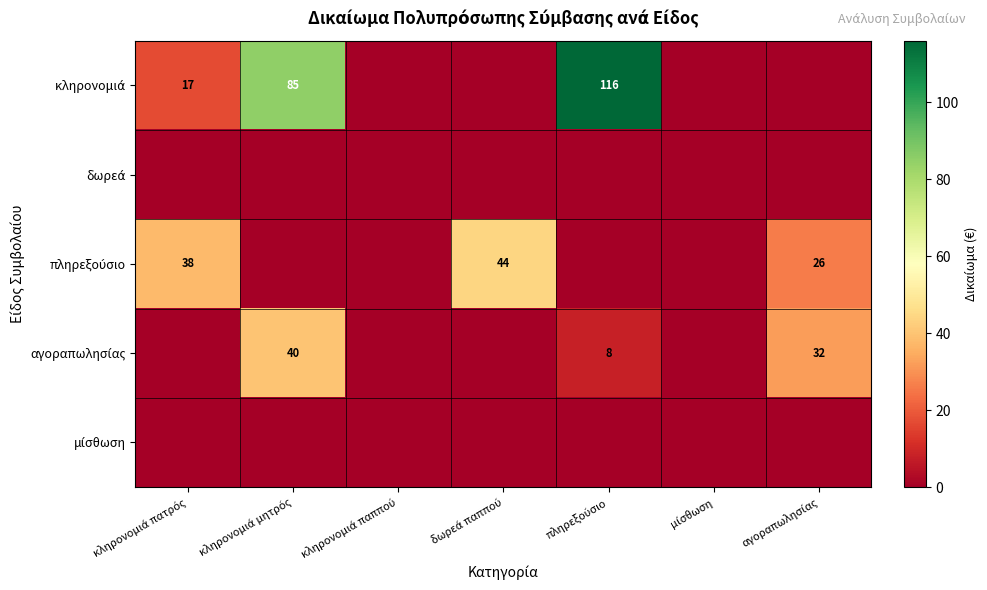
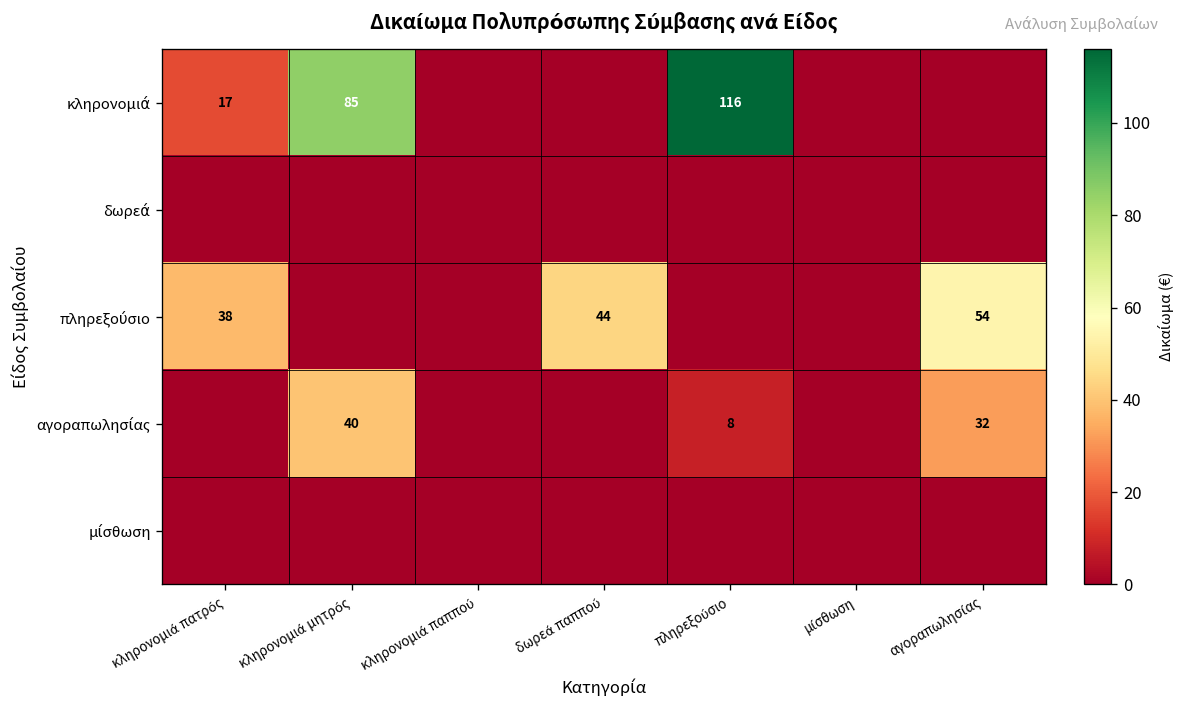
  {
    "κληρονομιά": {
      "κληρονομιά πατρός": 17,
      "κληρονομιά μητρός": 85,
      "πληρεξούσιο": 116
    },
    "πληρεξούσιο": {
      "κληρονομιά πατρός": 38,
      "δωρεά παππού": 44,
-     "αγοραπωλησίας": 26
+     "αγοραπωλησίας": 54
    },
    "αγοραπωλησίας": {
      "κληρονομιά μητρός": 40,
      "πληρεξούσιο": 8,
      "αγοραπωλησίας": 32
    }
  }
